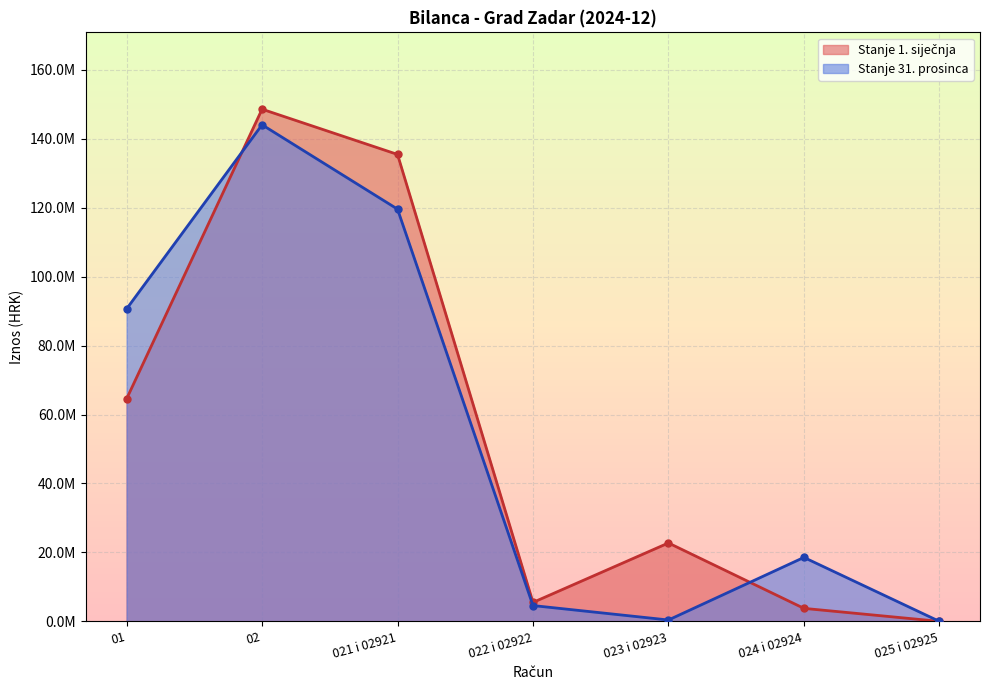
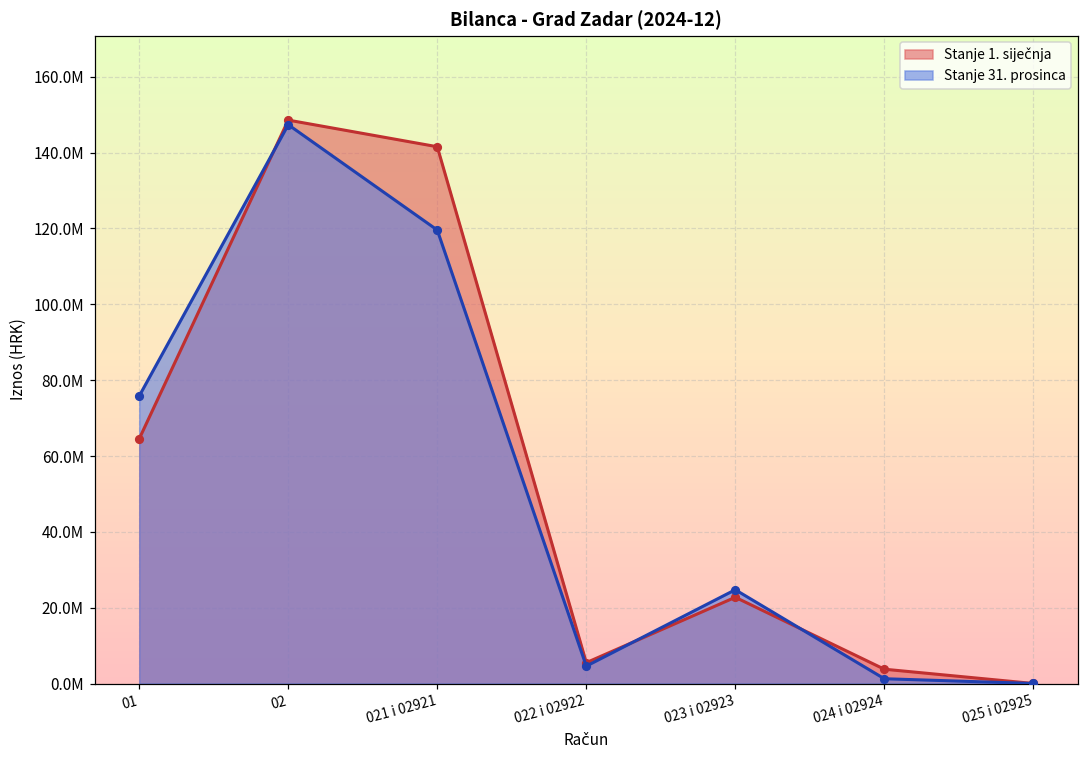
  {
    "Stanje 1. siječnja": {
      "01": 65000000,
      "02": 149000000,
-     "021 i 02921": 135000000,
+     "021 i 02921": 142000000,
      "022 i 02922": 5000000,
      "023 i 02923": 23000000,
      "024 i 02924": 4000000
    },
    "Stanje 31. prosinca": {
-     "01": 91000000,
-     "02": 144000000,
+     "01": 76000000,
+     "02": 147000000,
      "021 i 02921": 120000000,
      "022 i 02922": 5000000,
-     "023 i 02923": 0,
-     "024 i 02924": 19000000
+     "023 i 02923": 25000000,
+     "024 i 02924": 1000000
    }
  }
